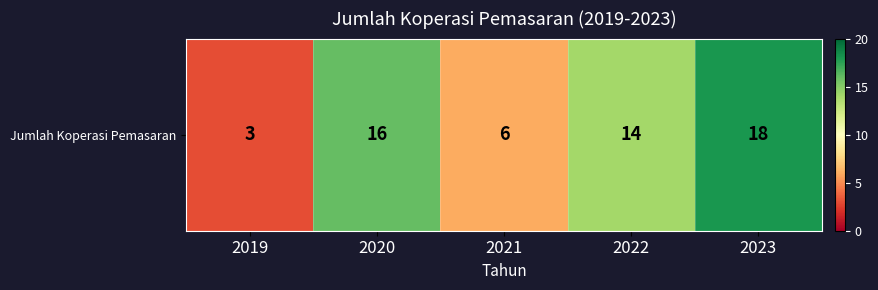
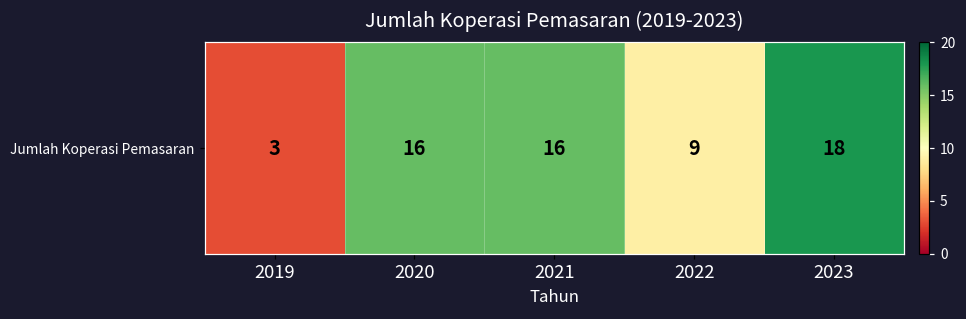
  {
    "Jumlah Koperasi Pemasaran": {
      "2019": 3,
      "2020": 16,
-     "2021": 6,
-     "2022": 14,
+     "2021": 16,
+     "2022": 9,
      "2023": 18
    }
  }
